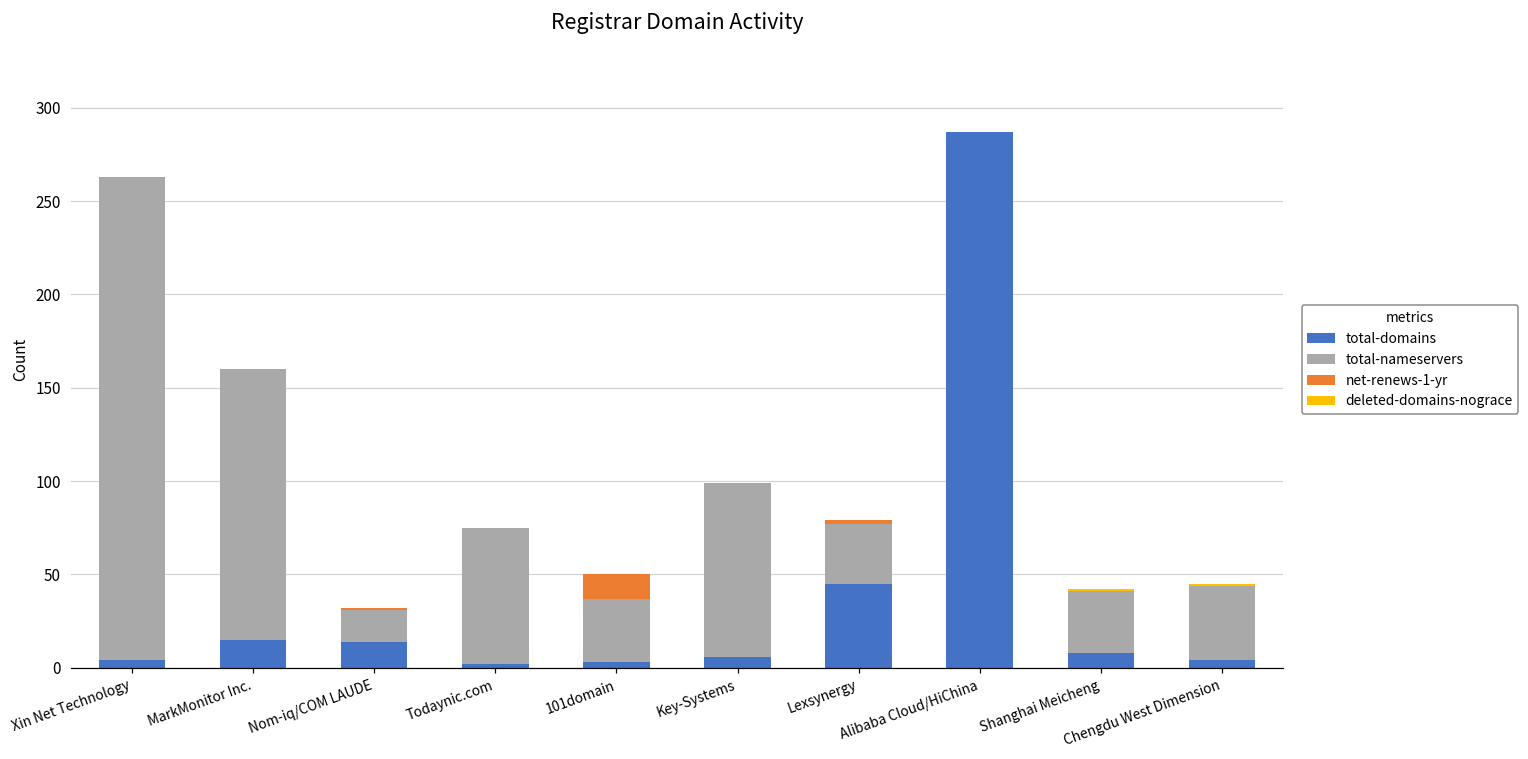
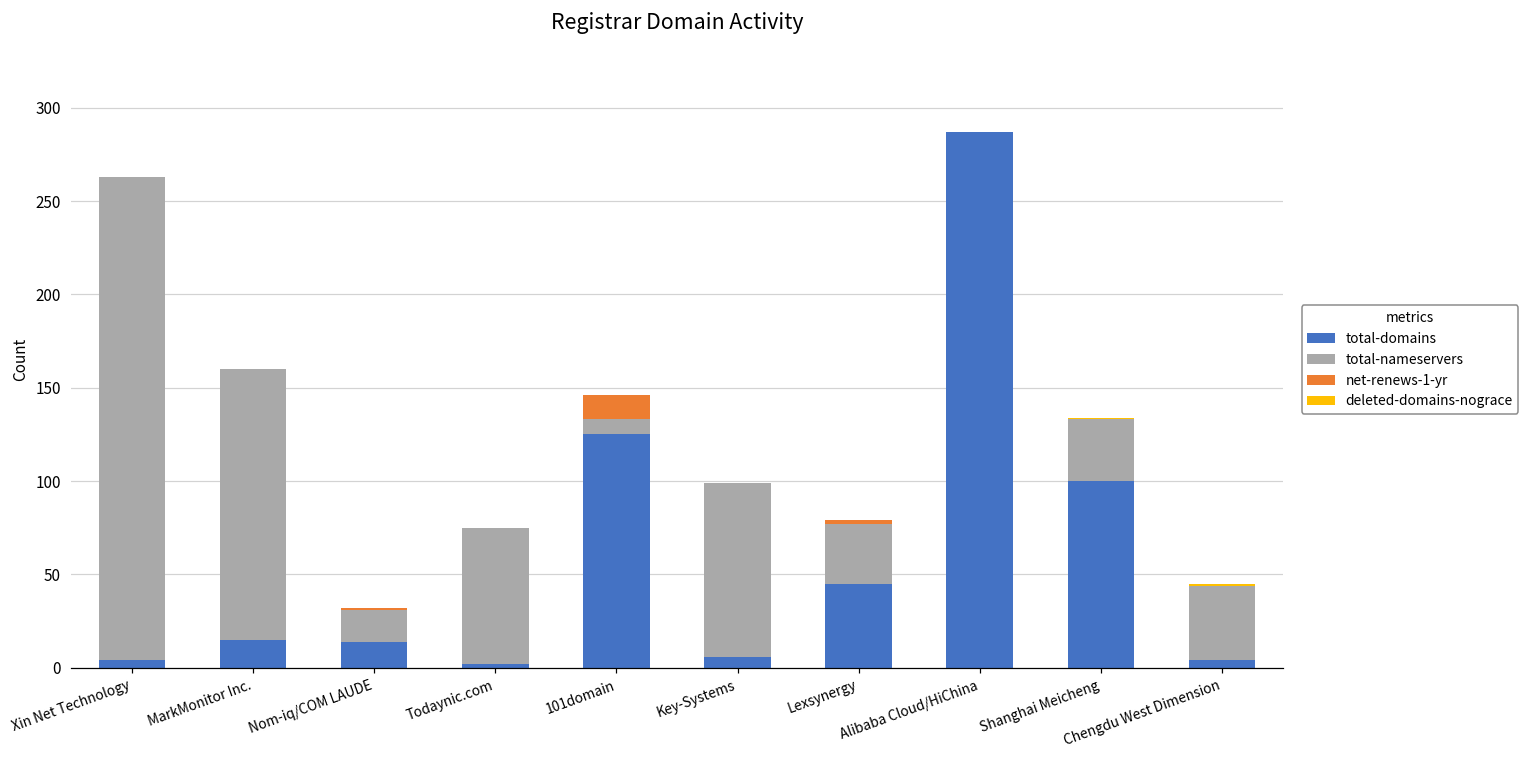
  {
    "total-domains": {
      "Xin Net Technology": 4,
      "MarkMonitor Inc.": 15,
      "Nom-iq/COM LAUDE": 14,
      "Todaynic.com": 2,
-     "101domain": 3,
+     "101domain": 125,
      "Key-Systems": 6,
      "Lexsynergy": 45,
      "Alibaba Cloud/HiChina": 287,
-     "Shanghai Meicheng": 8,
+     "Shanghai Meicheng": 100,
      "Chengdu West Dimension": 4
    },
    "total-nameservers": {
      "Xin Net Technology": 259,
      "MarkMonitor Inc.": 145,
      "Nom-iq/COM LAUDE": 17,
      "Todaynic.com": 73,
-     "101domain": 34,
+     "101domain": 8,
      "Key-Systems": 93,
      "Lexsynergy": 32,
      "Alibaba Cloud/HiChina": 0,
      "Shanghai Meicheng": 33,
      "Chengdu West Dimension": 40
    },
    "net-renews-1-yr": {
      "Xin Net Technology": 0,
      "MarkMonitor Inc.": 0,
      "Todaynic.com": 0,
      "101domain": 13,
      "Key-Systems": 0,
      "Lexsynergy": 2,
      "Alibaba Cloud/HiChina": 0,
      "Shanghai Meicheng": 0,
      "Chengdu West Dimension": 0
    },
    "deleted-domains-nograce": {
      "Xin Net Technology": 0,
      "MarkMonitor Inc.": 0,
      "Nom-iq/COM LAUDE": 0,
      "Todaynic.com": 0,
      "101domain": 0,
      "Key-Systems": 0,
      "Lexsynergy": 0,
      "Alibaba Cloud/HiChina": 0
    }
  }
